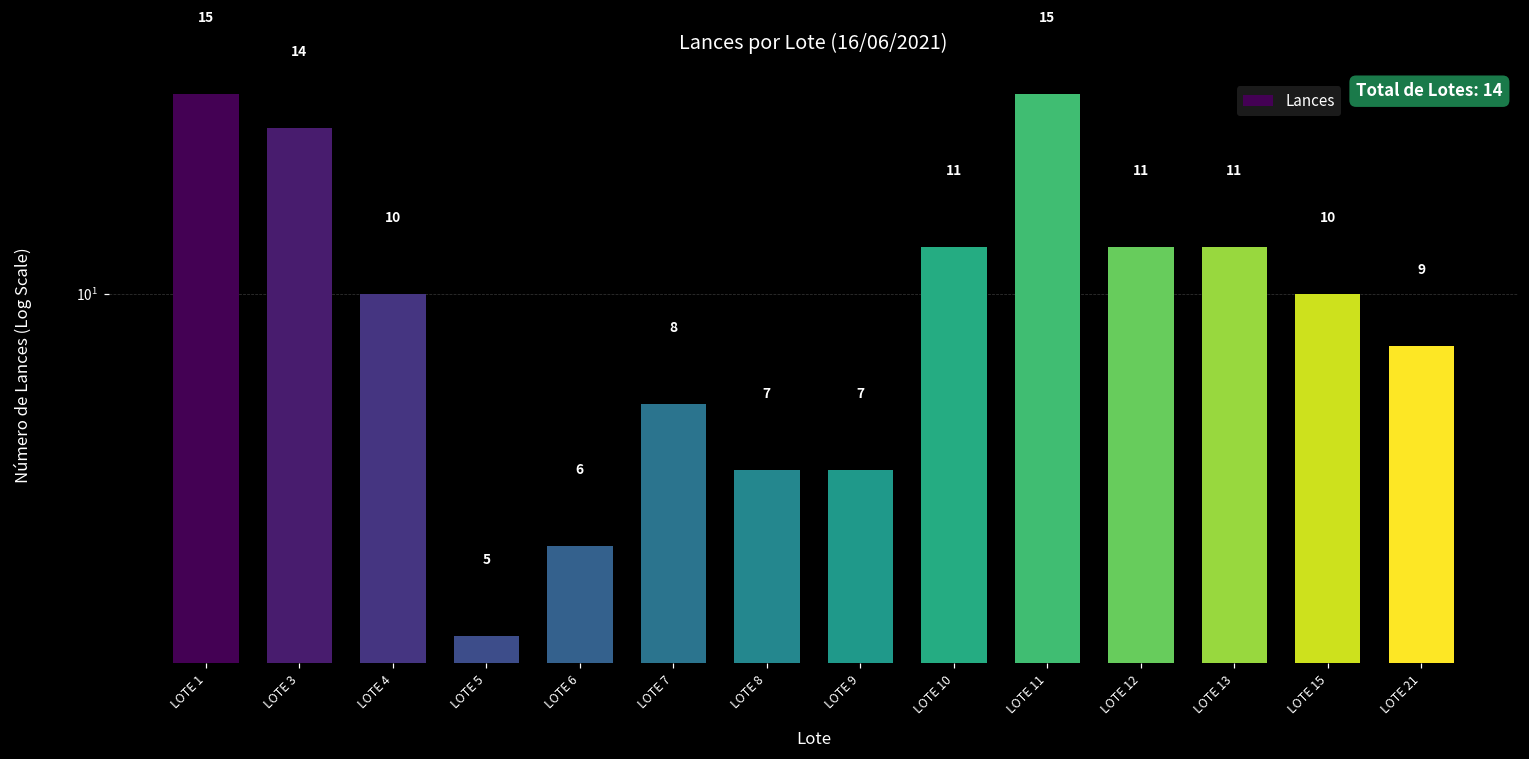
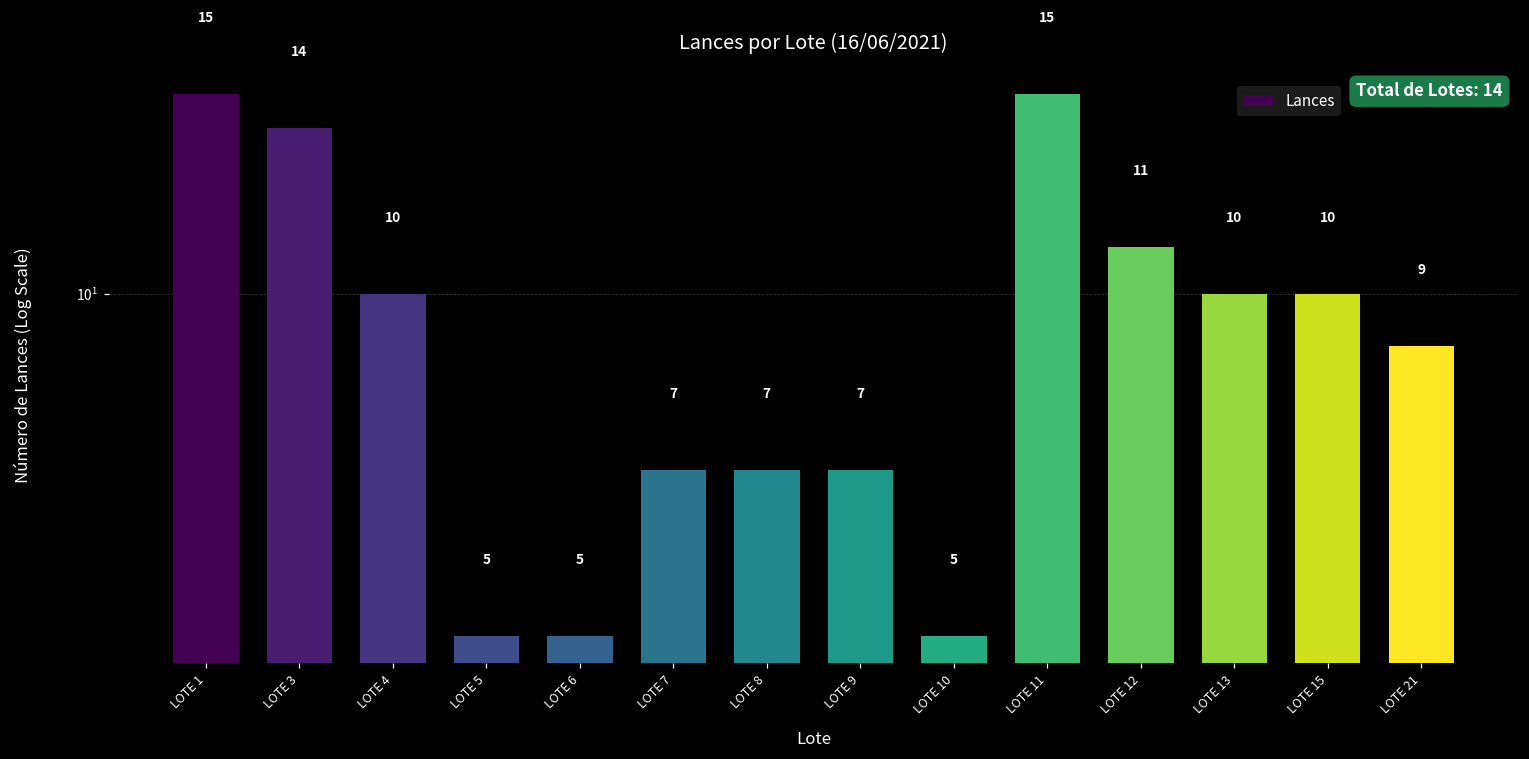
  {
-   "LOTE 6": 6,
-   "LOTE 7": 8,
-   "LOTE 10": 11,
-   "LOTE 13": 11
+   "LOTE 6": 5,
+   "LOTE 7": 7,
+   "LOTE 10": 5,
+   "LOTE 13": 10
  }
